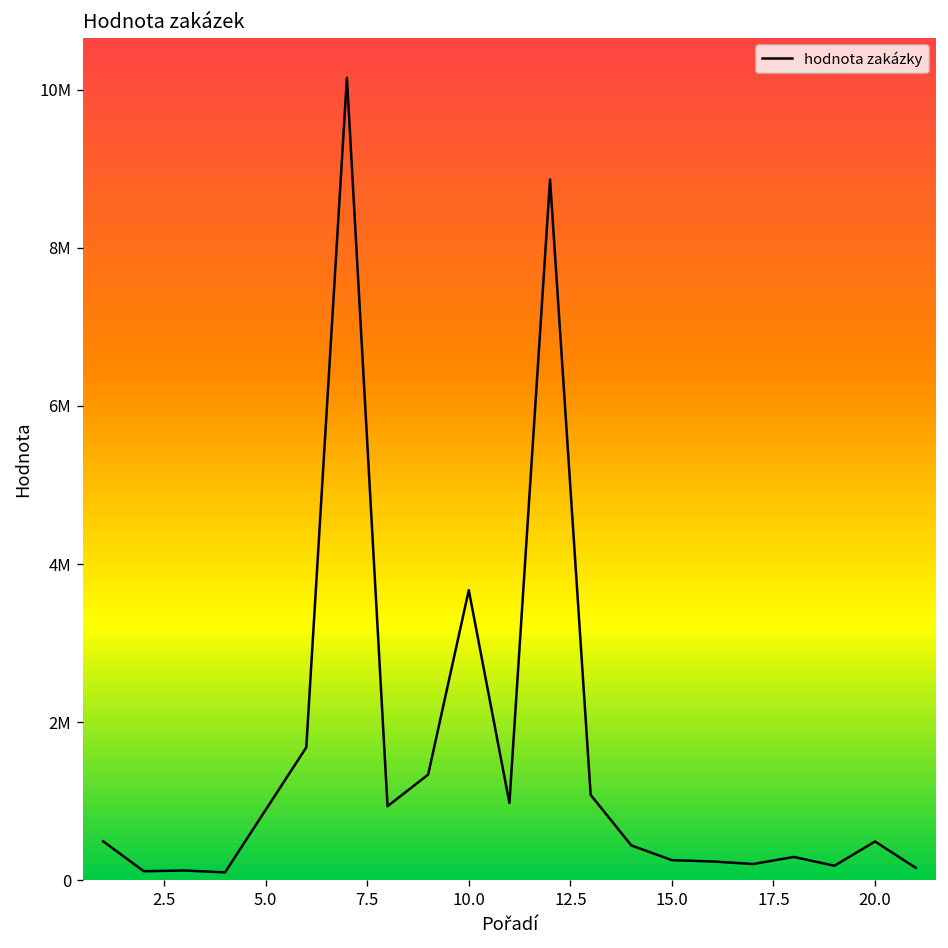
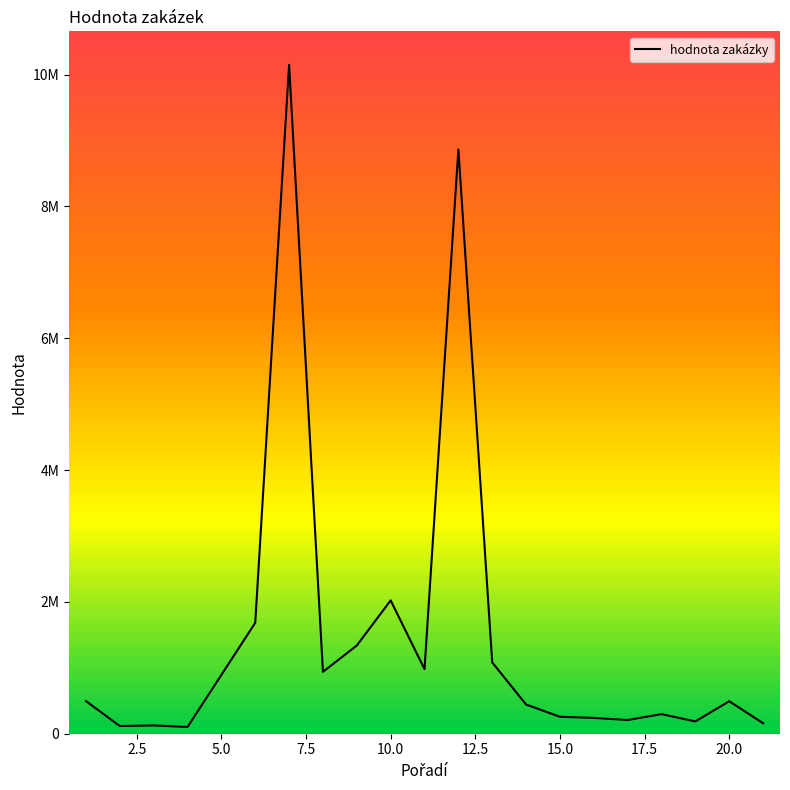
  {
-   "10.0": 3700000,
+   "10.0": 2000000,
    "15.0": 300000,
    "20.0": 500000
  }
